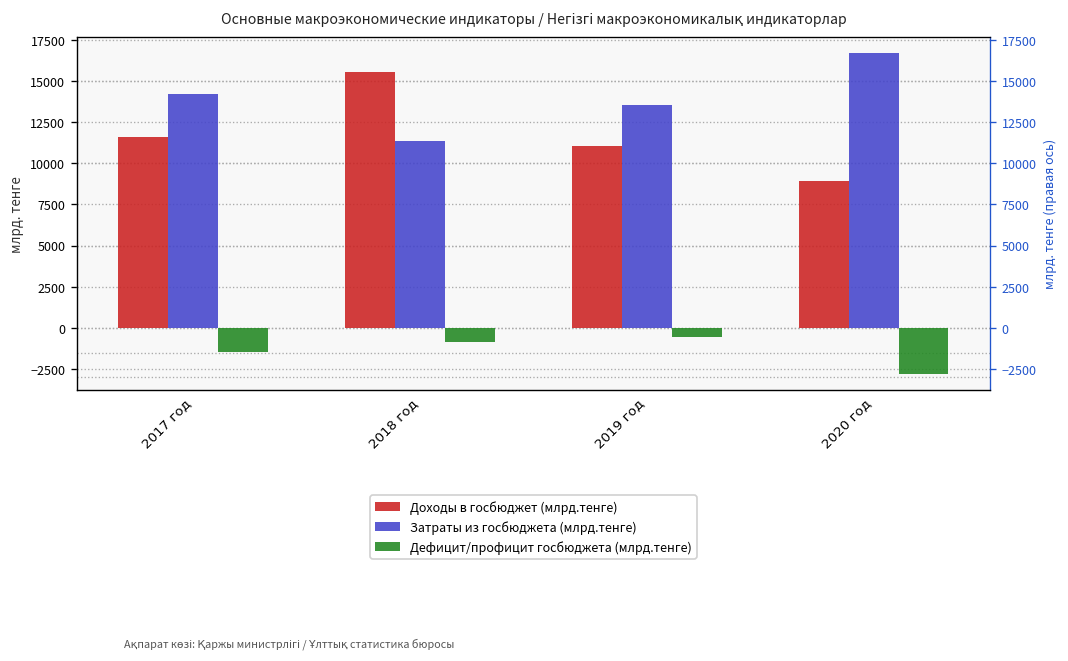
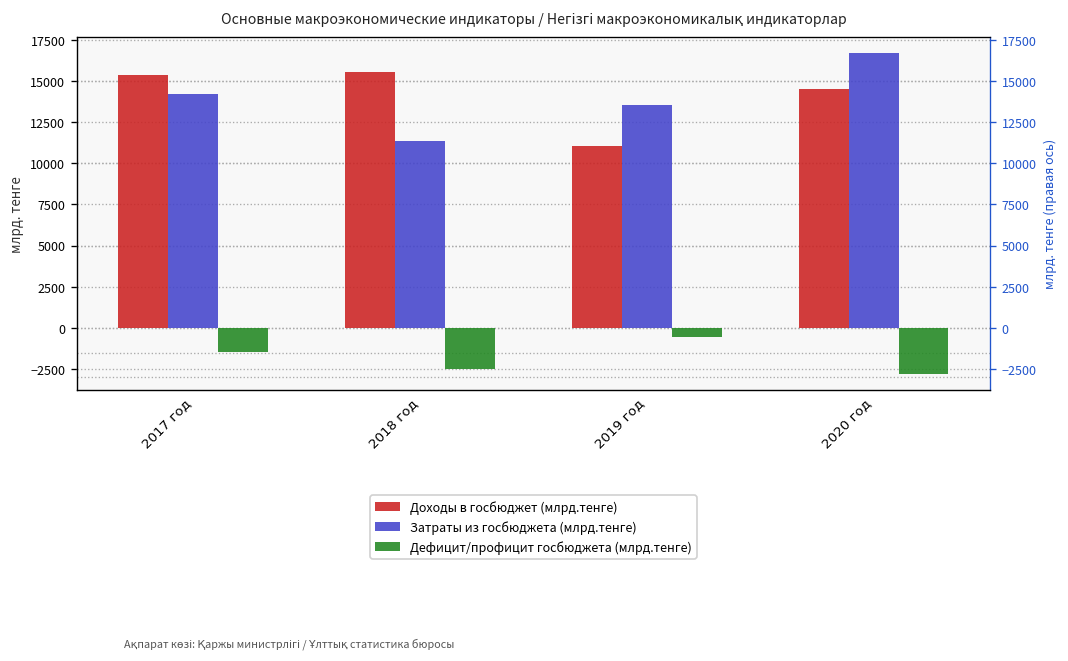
  {
    "Доходы в госбюджет (млрд.тенге)": {
-     "2017 год": 11600,
+     "2017 год": 15400,
      "2018 год": 15600,
      "2019 год": 11100,
-     "2020 год": 8900
+     "2020 год": 14500
    },
    "Затраты из госбюджета (млрд.тенге)": {
      "2017 год": 14200,
      "2018 год": 11300,
      "2019 год": 13500,
      "2020 год": 16700
    },
    "Дефицит/профицит госбюджета (млрд.тенге)": {
      "2017 год": -1500,
-     "2018 год": -800,
+     "2018 год": -2500,
      "2019 год": -500,
      "2020 год": -2800
    }
  }
